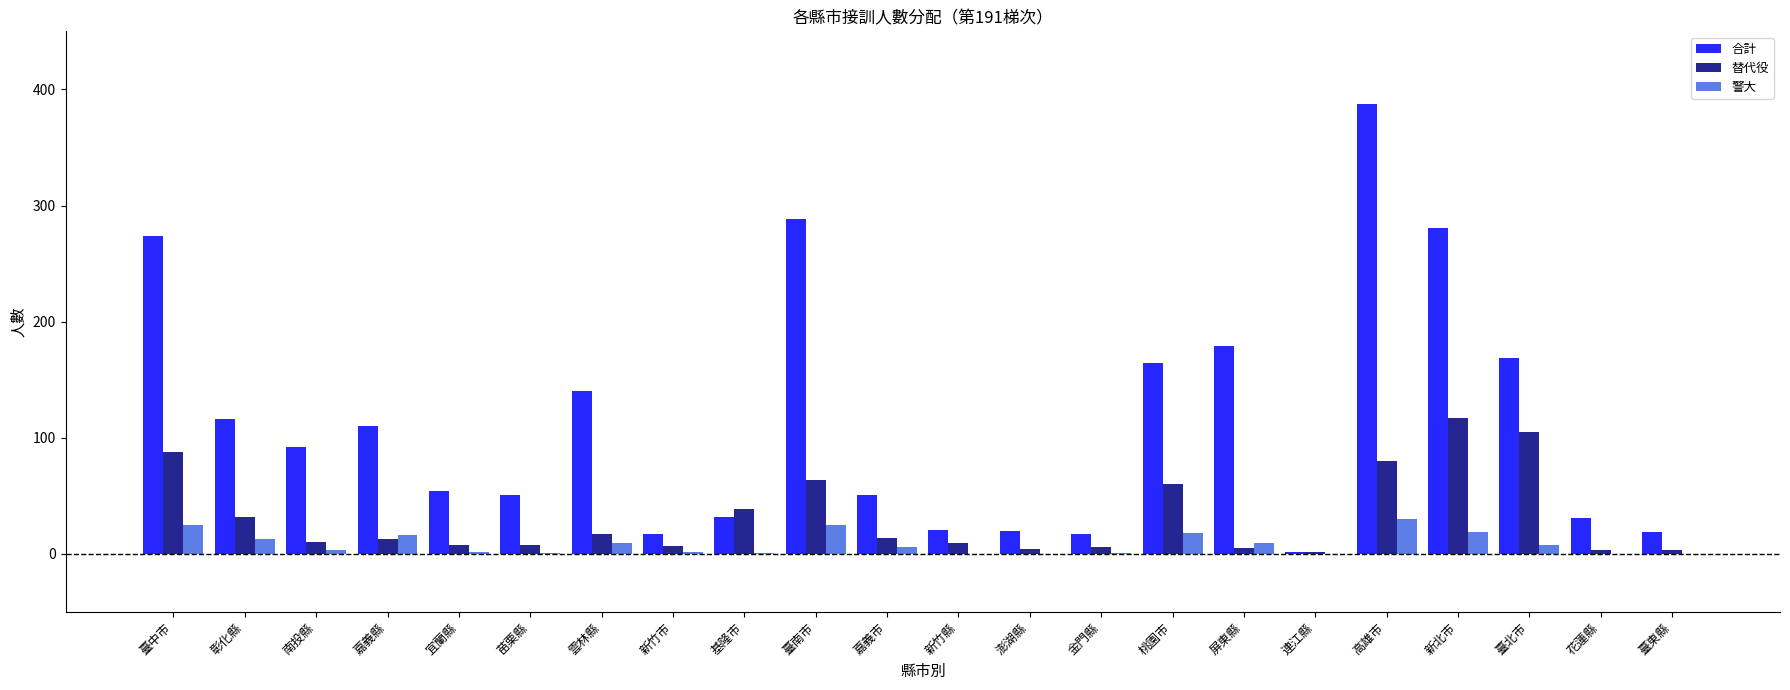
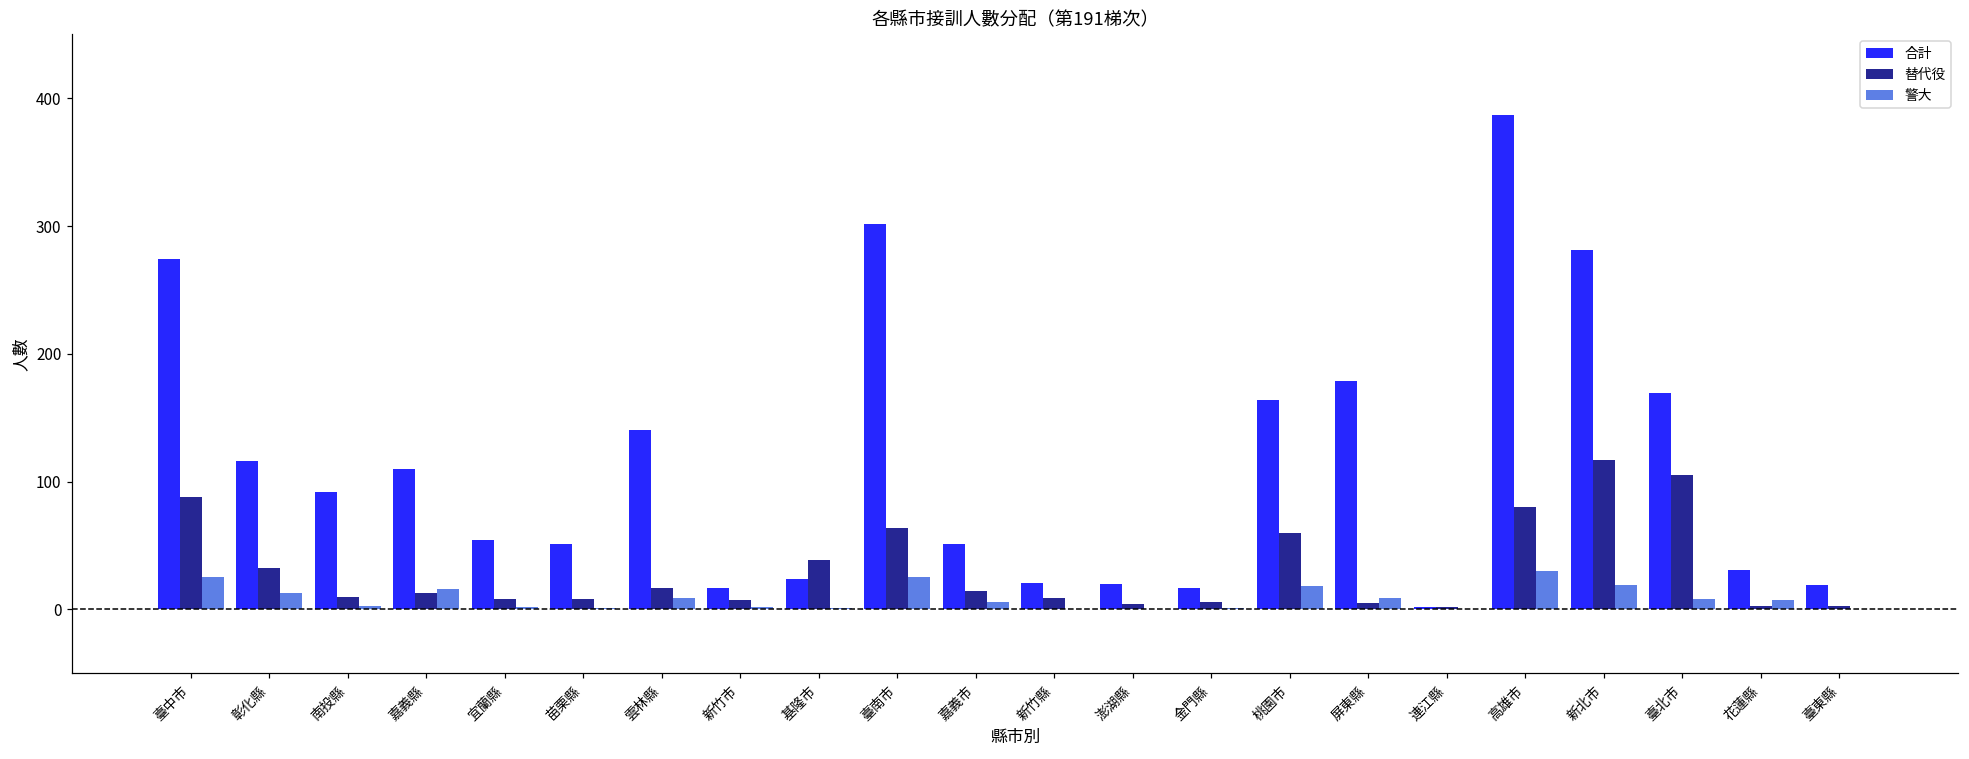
  {
    "合計": {
      "臺中市": 274,
      "彰化縣": 116,
      "南投縣": 92,
      "嘉義縣": 110,
      "宜蘭縣": 54,
      "苗栗縣": 51,
      "雲林縣": 140,
      "新竹市": 17,
-     "基隆市": 32,
-     "臺南市": 288,
+     "基隆市": 24,
+     "臺南市": 302,
      "嘉義市": 51,
      "新竹縣": 21,
      "澎湖縣": 20,
      "金門縣": 17,
      "桃園市": 164,
      "屏東縣": 179,
      "高雄市": 387,
      "新北市": 281,
      "臺北市": 169,
      "花蓮縣": 31,
      "臺東縣": 19
    },
    "替代役": {
      "臺中市": 88,
      "彰化縣": 32,
      "南投縣": 10,
      "嘉義縣": 13,
      "宜蘭縣": 8,
      "苗栗縣": 8,
      "雲林縣": 17,
      "新竹市": 7,
      "基隆市": 39,
      "臺南市": 64,
      "嘉義市": 14,
      "新竹縣": 9,
      "澎湖縣": 4,
      "金門縣": 6,
      "桃園市": 60,
      "屏東縣": 5,
      "高雄市": 80,
      "新北市": 117,
      "臺北市": 105,
      "花蓮縣": 3,
      "臺東縣": 3
    },
    "警大": {
      "臺中市": 25,
      "彰化縣": 13,
      "南投縣": 3,
      "嘉義縣": 16,
      "雲林縣": 9,
      "臺南市": 25,
      "嘉義市": 6,
      "新竹縣": 0,
      "澎湖縣": 0,
      "桃園市": 18,
      "屏東縣": 9,
      "連江縣": 0,
      "高雄市": 30,
      "新北市": 19,
      "臺北市": 8,
-     "花蓮縣": 0,
+     "花蓮縣": 7,
      "臺東縣": 0
    }
  }
